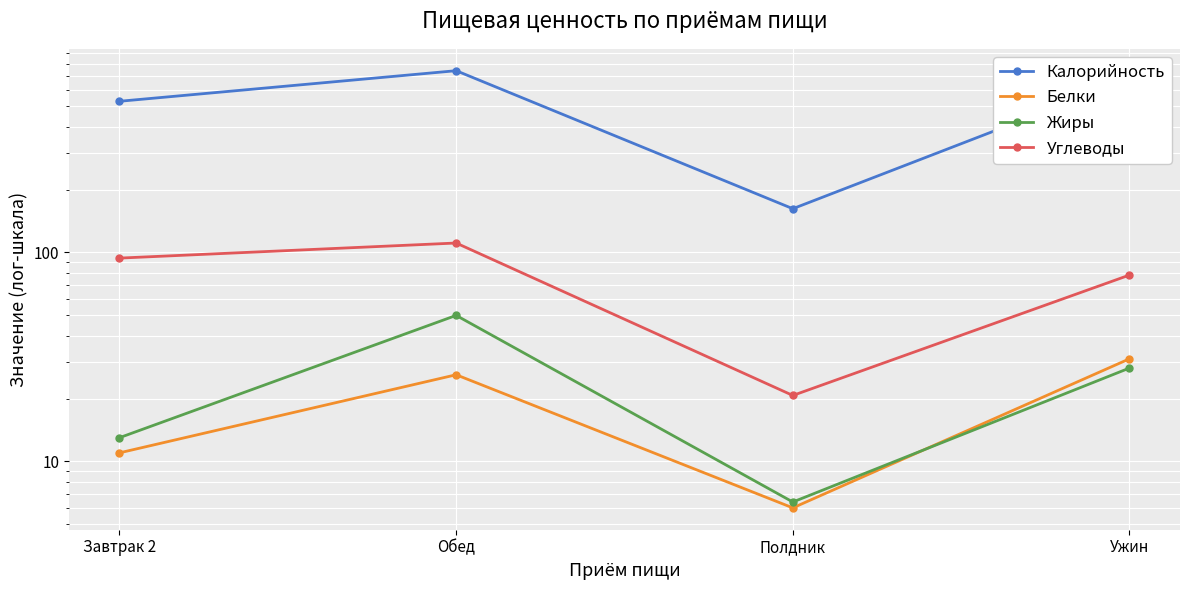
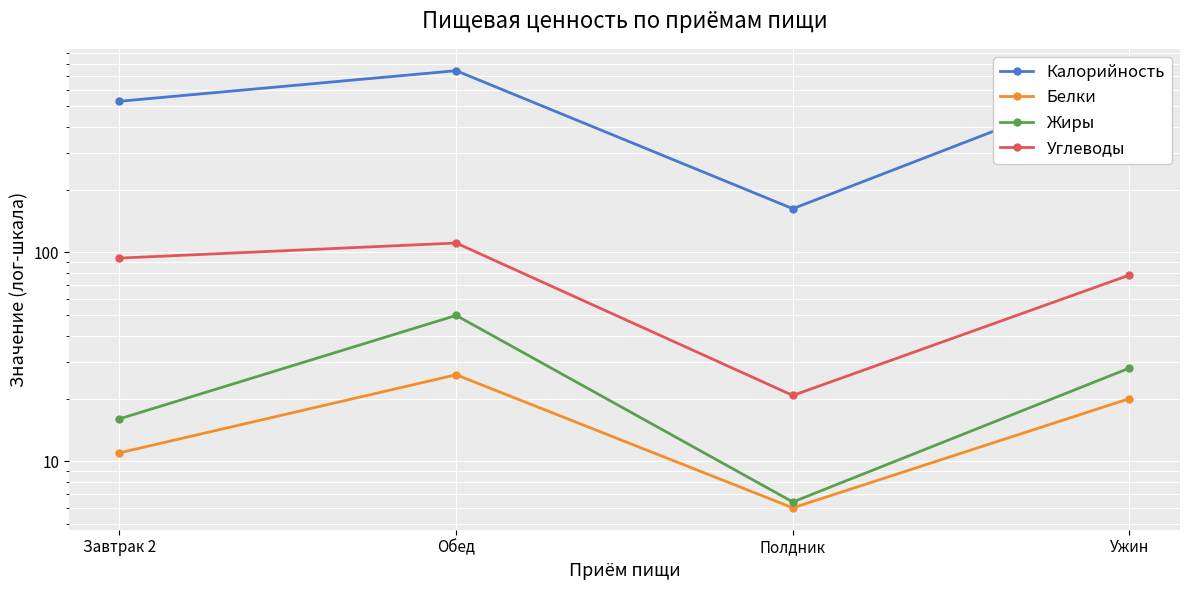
  {
    "Калорийность": {
      "Завтрак 2": 530,
      "Обед": 740,
      "Полдник": 160
    },
    "Белки": {
      "Завтрак 2": 11,
      "Обед": 26,
      "Полдник": 6,
-     "Ужин": 31
+     "Ужин": 20
    },
    "Жиры": {
-     "Завтрак 2": 13,
+     "Завтрак 2": 16,
      "Обед": 50,
      "Полдник": 6.4,
      "Ужин": 28
    },
    "Углеводы": {
      "Завтрак 2": 90,
      "Обед": 110,
      "Полдник": 21,
      "Ужин": 78
    }
  }
